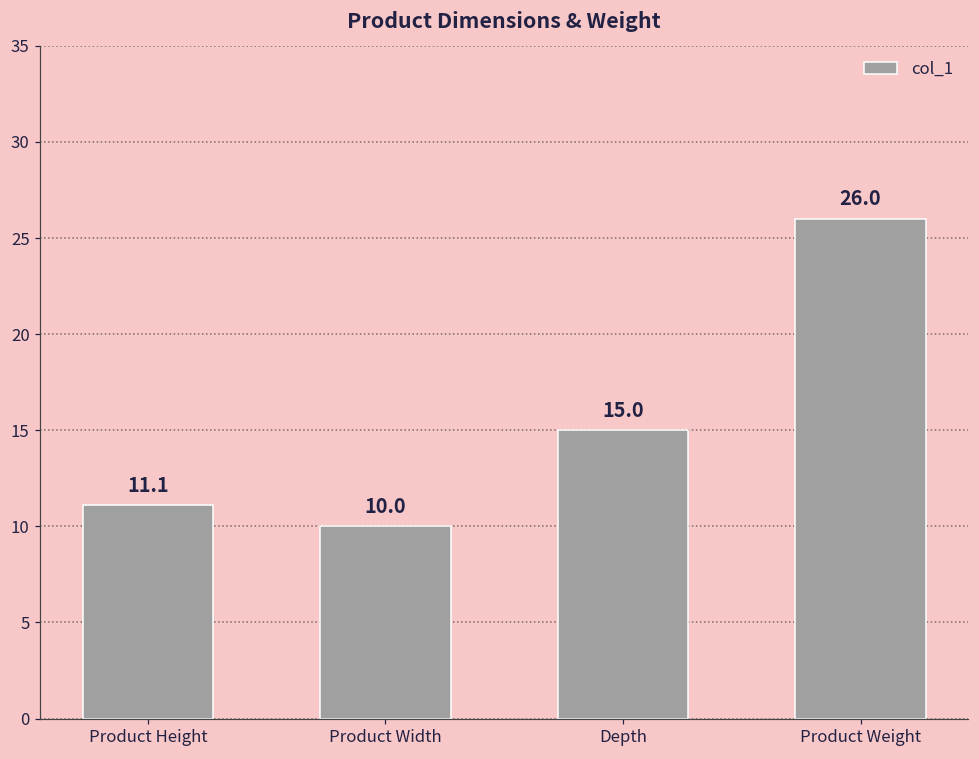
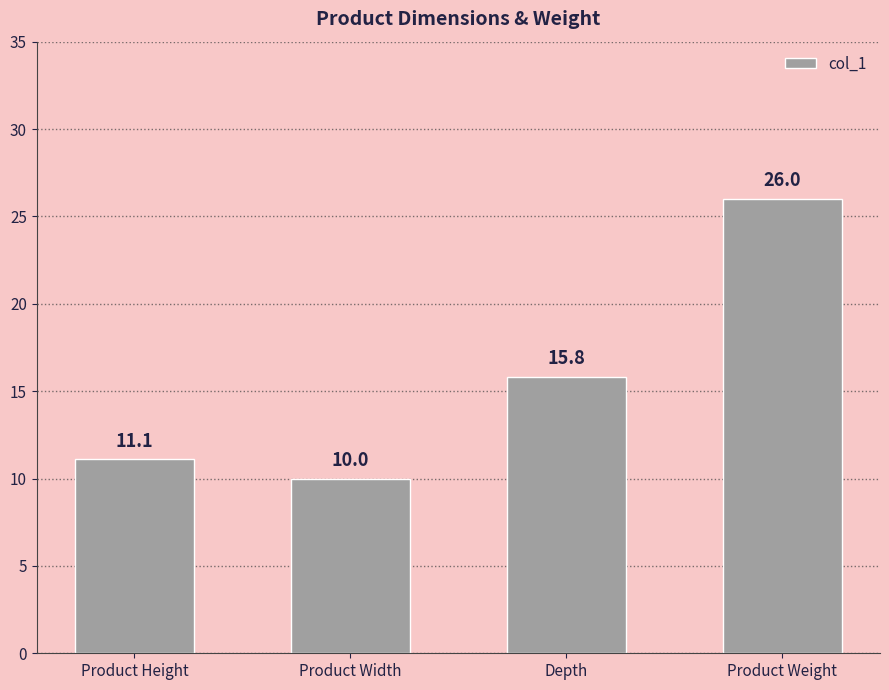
  {
    "Product Height": 11.1,
    "Product Width": 10.0,
-   "Depth": 15.0,
+   "Depth": 15.8,
    "Product Weight": 26.0
  }
